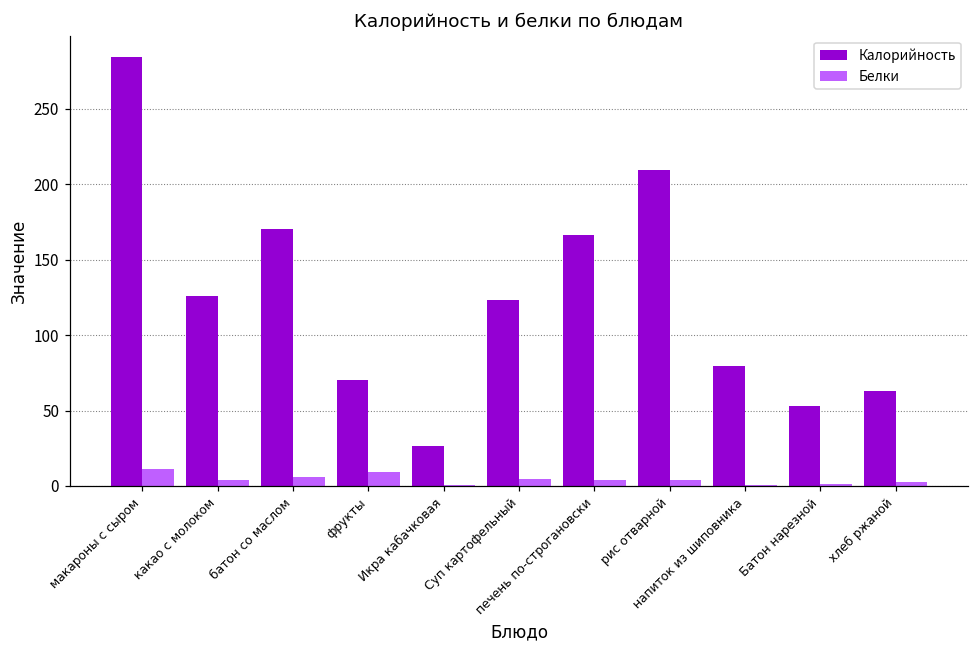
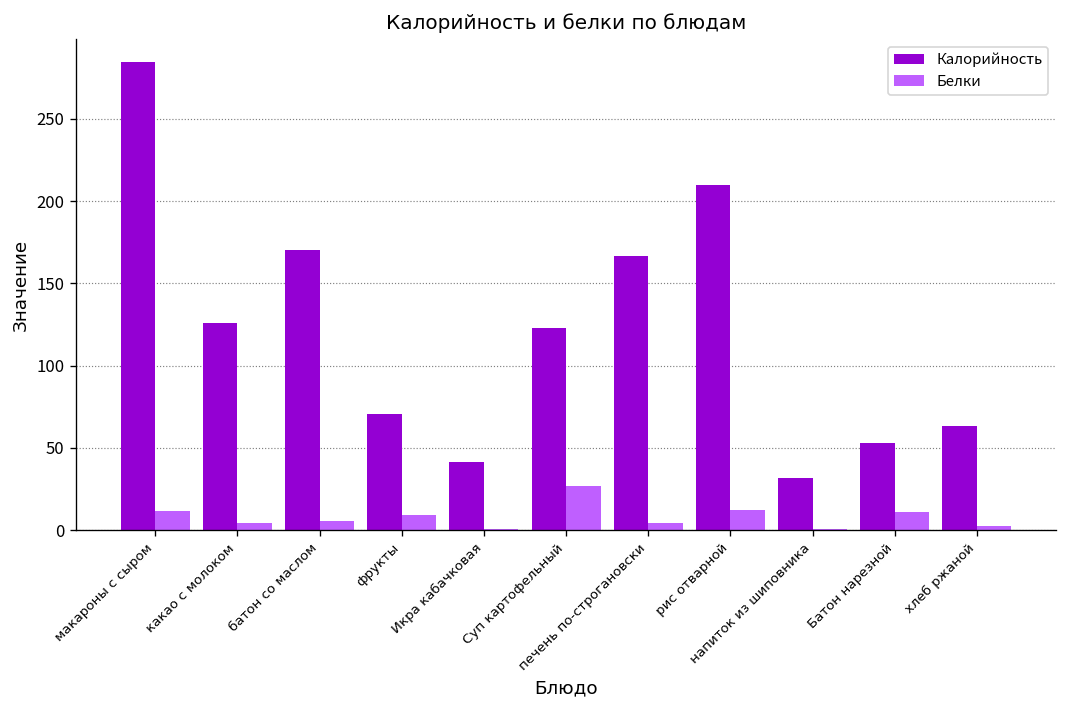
  {
    "Калорийность": {
      "макароны с сыром": 284,
      "какао с молоком": 126,
      "батон со маслом": 170,
      "фрукты": 71,
-     "Икра кабачковая": 27,
+     "Икра кабачковая": 42,
      "Суп картофельный": 123,
      "печень по-строгановски": 167,
      "рис отварной": 210,
-     "напиток из шиповника": 79,
+     "напиток из шиповника": 31,
      "Батон нарезной": 53,
      "хлеб ржаной": 63
    },
    "Белки": {
      "макароны с сыром": 12,
      "какао с молоком": 4,
      "батон со маслом": 6,
      "фрукты": 9,
-     "Суп картофельный": 4,
+     "Суп картофельный": 27,
      "печень по-строгановски": 4,
-     "рис отварной": 4,
-     "Батон нарезной": 2,
+     "рис отварной": 12,
+     "Батон нарезной": 11,
      "хлеб ржаной": 3
    }
  }
